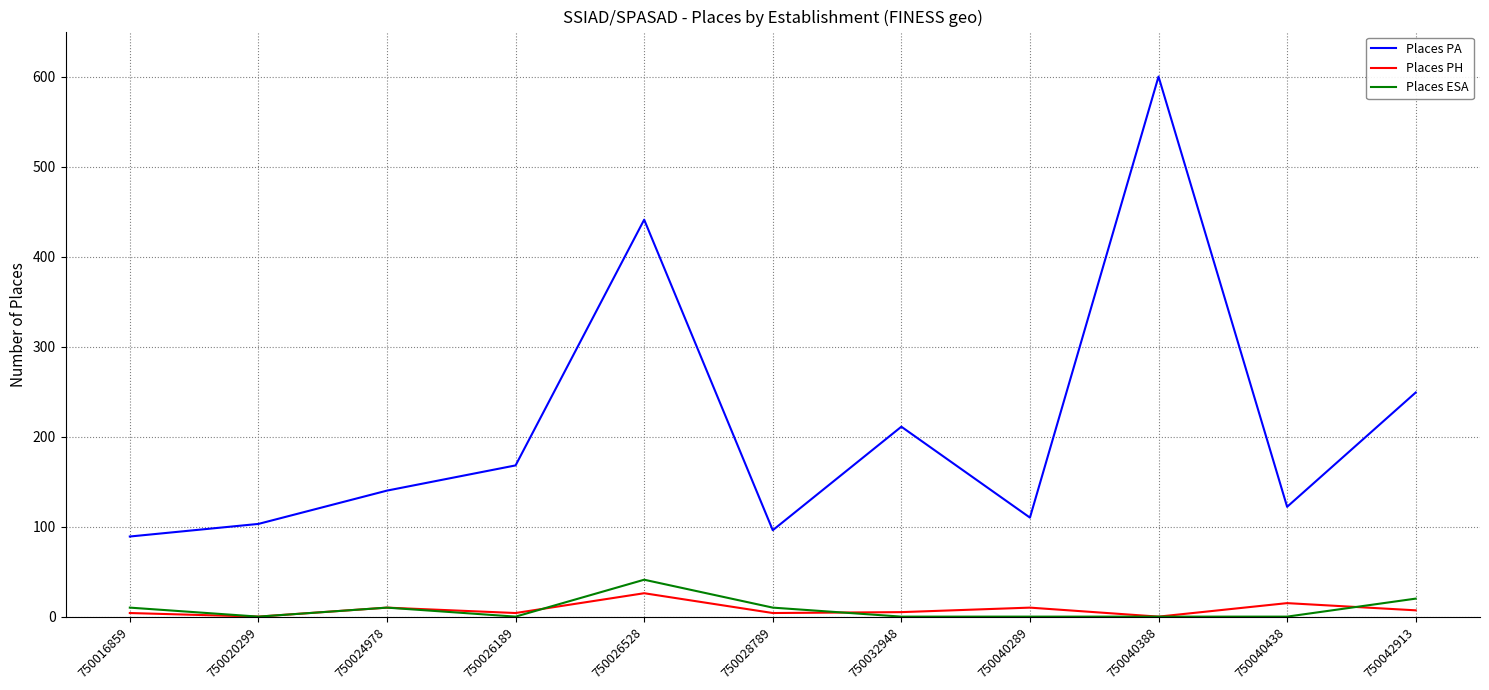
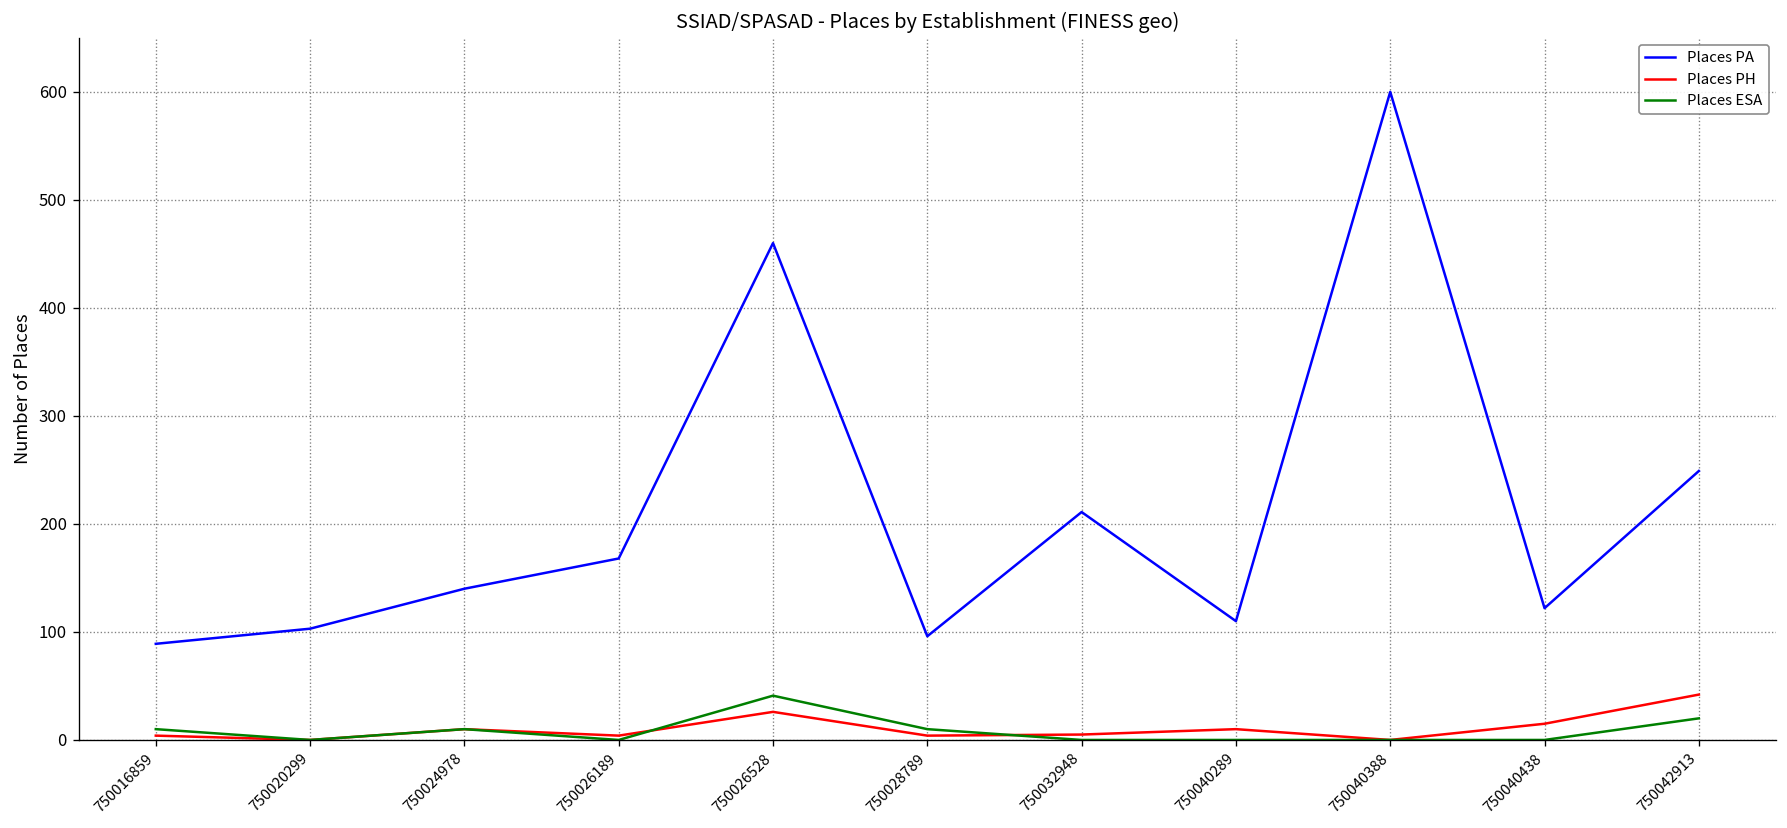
  {
    "Places PA": {
      "750016859": 90,
      "750020299": 100,
      "750024978": 140,
      "750026189": 170,
-     "750026528": 440,
+     "750026528": 460,
      "750028789": 100,
      "750032948": 210,
      "750040289": 110,
      "750040388": 600,
      "750040438": 120,
      "750042913": 250
    },
    "Places PH": {
      "750016859": 0,
      "750026189": 0,
      "750026528": 30,
      "750028789": 0,
      "750032948": 10,
      "750040289": 10,
      "750040438": 20,
-     "750042913": 10
+     "750042913": 40
    },
    "Places ESA": {
      "750016859": 10,
      "750026189": 0,
      "750026528": 40,
      "750028789": 10,
      "750032948": 0,
      "750040289": 0,
      "750040438": 0,
      "750042913": 20
    }
  }
